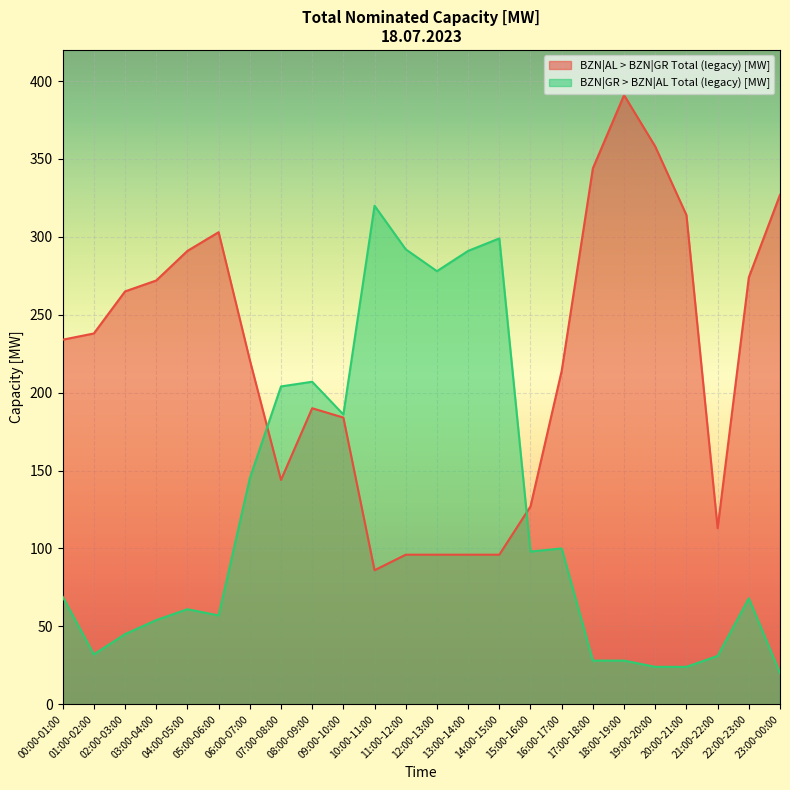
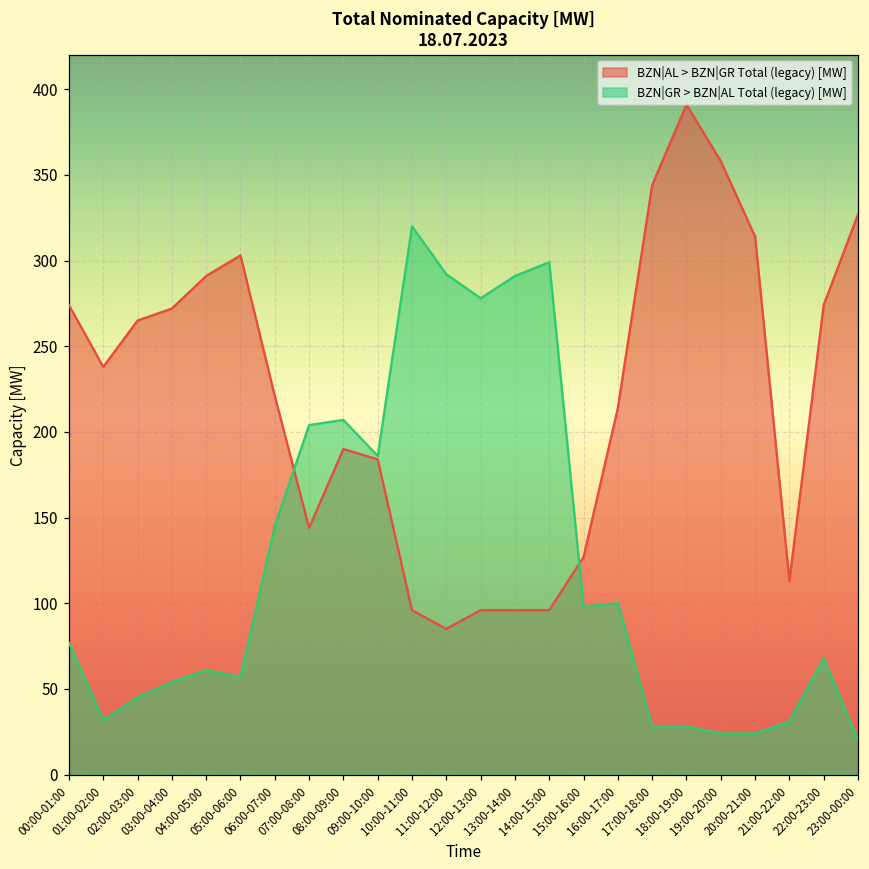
  {
    "BZN|AL > BZN|GR Total (legacy) [MW]": {
-     "00:00-01:00": 234,
+     "00:00-01:00": 274,
      "01:00-02:00": 238,
      "02:00-03:00": 265,
      "03:00-04:00": 272,
      "04:00-05:00": 291,
      "05:00-06:00": 303,
      "06:00-07:00": 221,
      "07:00-08:00": 144,
      "08:00-09:00": 190,
      "09:00-10:00": 184,
-     "10:00-11:00": 86,
-     "11:00-12:00": 96,
+     "10:00-11:00": 96,
+     "11:00-12:00": 85,
      "12:00-13:00": 96,
      "13:00-14:00": 96,
      "14:00-15:00": 96,
      "15:00-16:00": 127,
      "16:00-17:00": 214,
      "17:00-18:00": 344,
      "18:00-19:00": 391,
      "19:00-20:00": 358,
      "20:00-21:00": 314,
      "21:00-22:00": 113,
      "22:00-23:00": 274,
      "23:00-00:00": 327
    },
    "BZN|GR > BZN|AL Total (legacy) [MW]": {
-     "00:00-01:00": 69,
+     "00:00-01:00": 77,
      "01:00-02:00": 32,
      "02:00-03:00": 45,
      "03:00-04:00": 54,
      "04:00-05:00": 61,
      "05:00-06:00": 57,
      "06:00-07:00": 145,
      "07:00-08:00": 204,
      "08:00-09:00": 207,
      "09:00-10:00": 186,
      "10:00-11:00": 320,
      "11:00-12:00": 292,
      "12:00-13:00": 278,
      "13:00-14:00": 291,
      "14:00-15:00": 299,
      "15:00-16:00": 98,
      "16:00-17:00": 100,
      "17:00-18:00": 28,
      "18:00-19:00": 28,
      "19:00-20:00": 24,
      "20:00-21:00": 24,
      "21:00-22:00": 31,
      "22:00-23:00": 68,
      "23:00-00:00": 20
    }
  }
